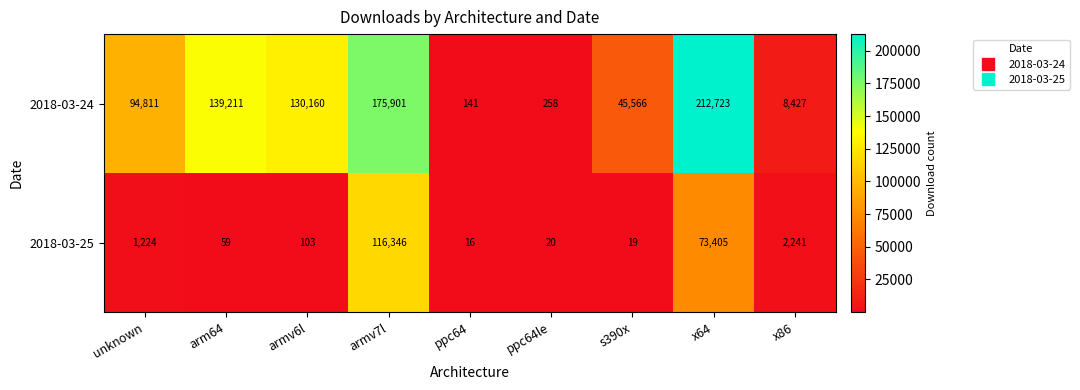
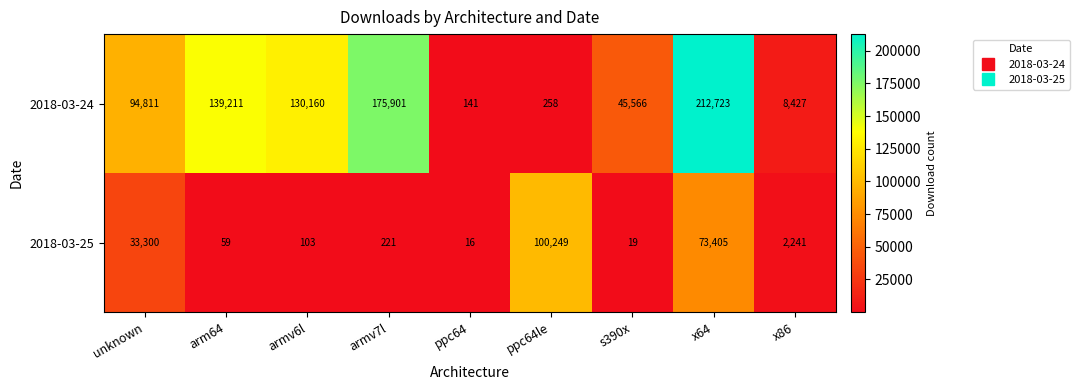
  {
    "2018-03-24": {
      "unknown": "94,811",
      "arm64": "139,211",
      "armv6l": "130,160",
      "armv7l": "175,901",
      "ppc64": "141",
      "ppc64le": "258",
      "s390x": "45,566",
      "x64": "212,723",
      "x86": "8,427"
    },
    "2018-03-25": {
-     "unknown": "1,224",
+     "unknown": "33,300",
      "arm64": "59",
      "armv6l": "103",
-     "armv7l": "116,346",
+     "armv7l": "221",
      "ppc64": "16",
-     "ppc64le": "20",
+     "ppc64le": "100,249",
      "s390x": "19",
      "x64": "73,405",
      "x86": "2,241"
    }
  }
